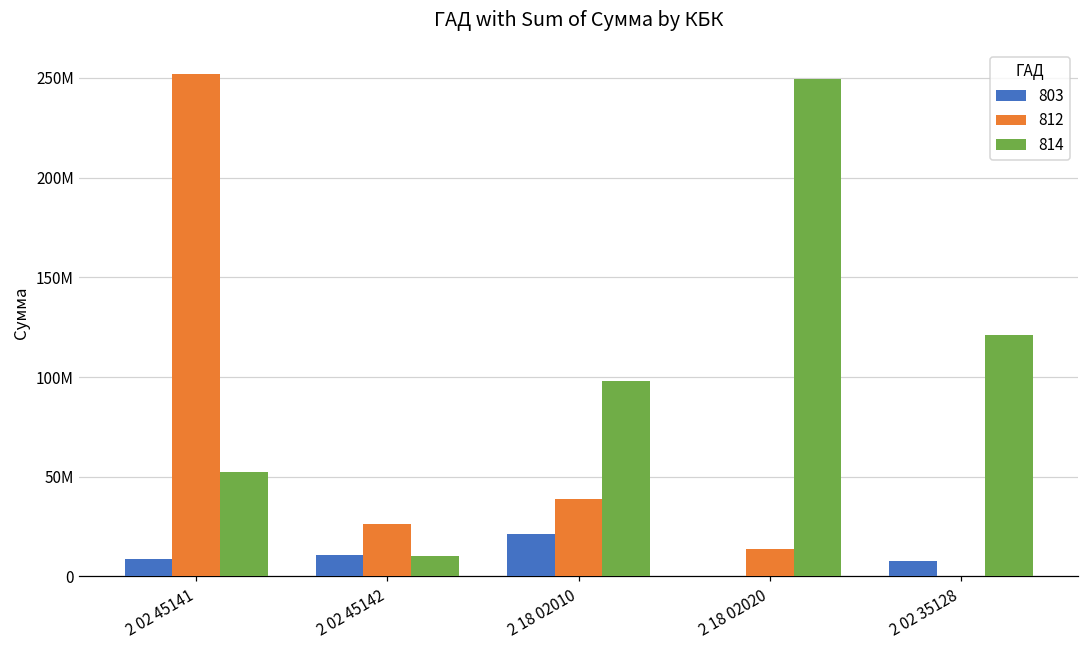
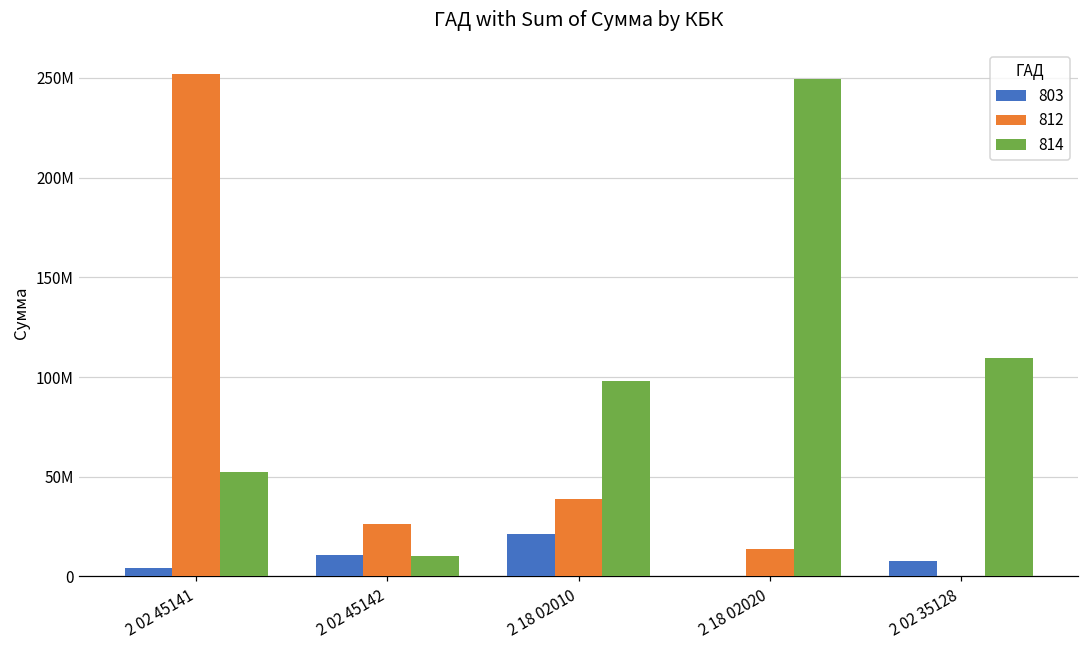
  {
    "803": {
-     "2 02 45141": 9000000,
+     "2 02 45141": 4000000,
      "2 02 45142": 11000000,
      "2 18 02010": 21000000,
      "2 02 35128": 8000000
    },
    "812": {
      "2 02 45141": 252000000,
      "2 02 45142": 26000000,
      "2 18 02010": 39000000,
      "2 18 02020": 14000000
    },
    "814": {
      "2 02 45141": 52000000,
      "2 02 45142": 10000000,
      "2 18 02010": 98000000,
      "2 18 02020": 250000000,
-     "2 02 35128": 121000000
+     "2 02 35128": 110000000
    }
  }
